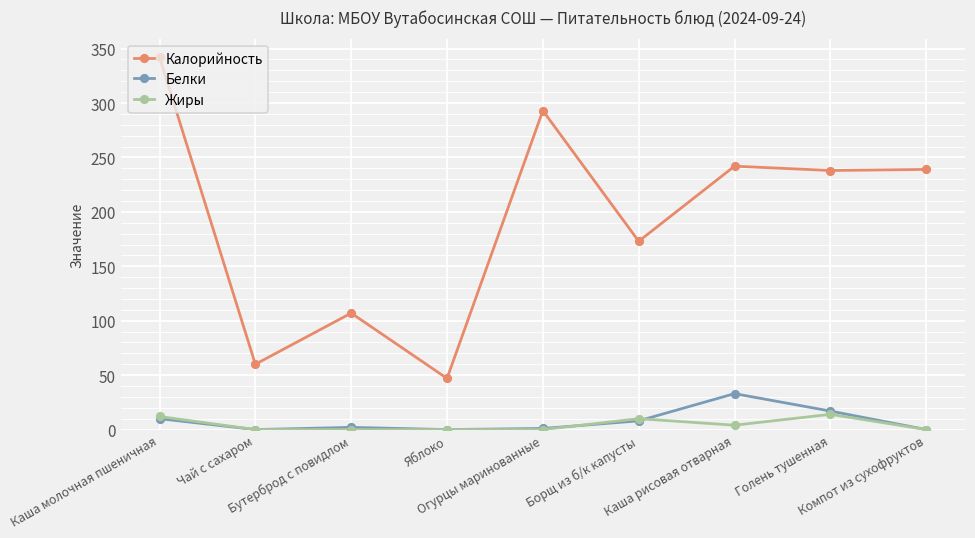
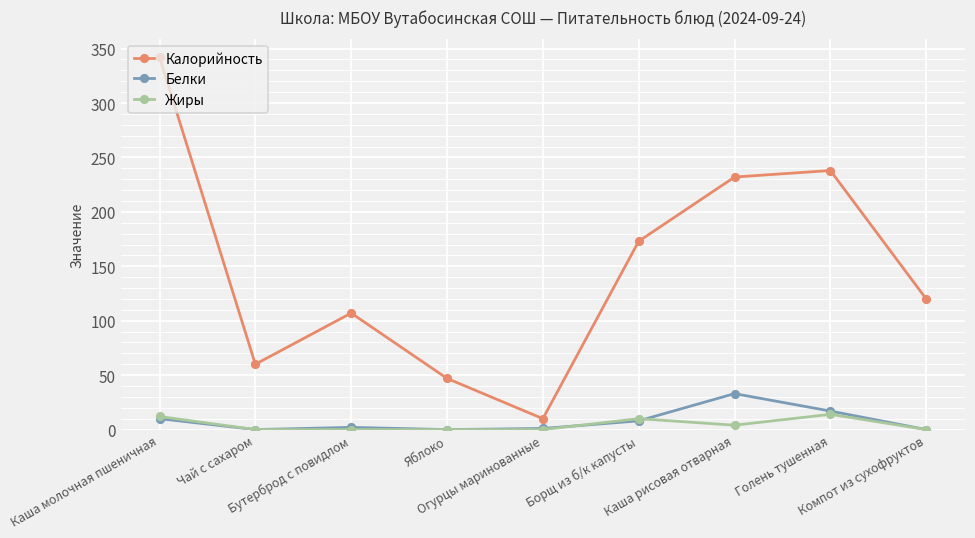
  {
    "Калорийность": {
      "Чай с сахаром": 60,
      "Бутерброд с повидлом": 110,
      "Яблоко": 50,
-     "Огурцы маринованные": 290,
+     "Огурцы маринованные": 10,
      "Борщ из б/к капусты": 170,
-     "Каша рисовая отварная": 240,
+     "Каша рисовая отварная": 230,
      "Голень тушенная": 240,
-     "Компот из сухофруктов": 240
+     "Компот из сухофруктов": 120
    },
    "Белки": {
      "Каша рисовая отварная": 30,
      "Голень тушенная": 20
    },
    "Жиры": {
      "Каша рисовая отварная": 0,
      "Голень тушенная": 10
    }
  }
